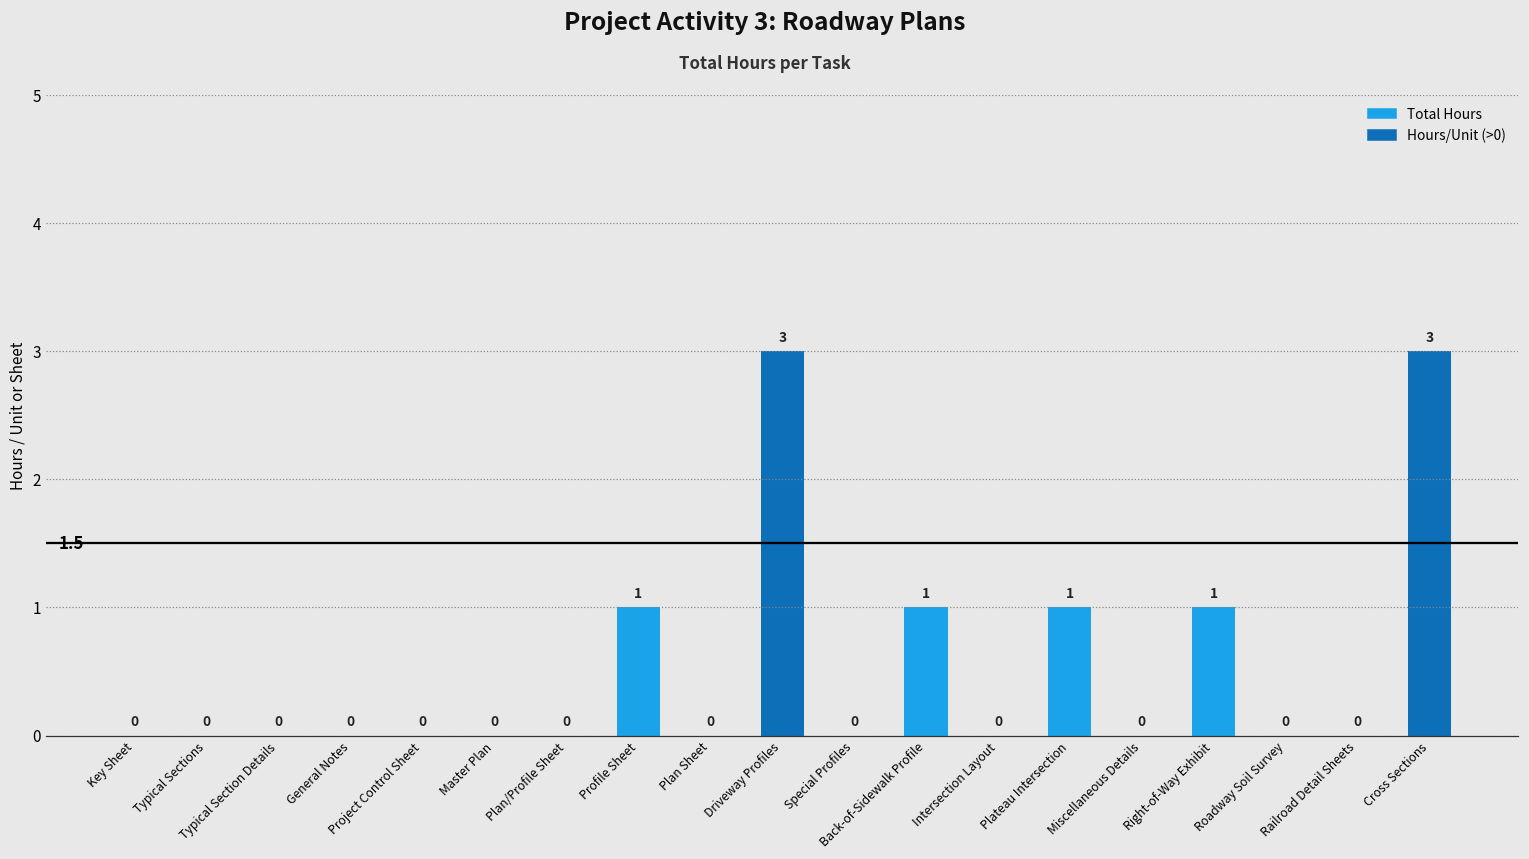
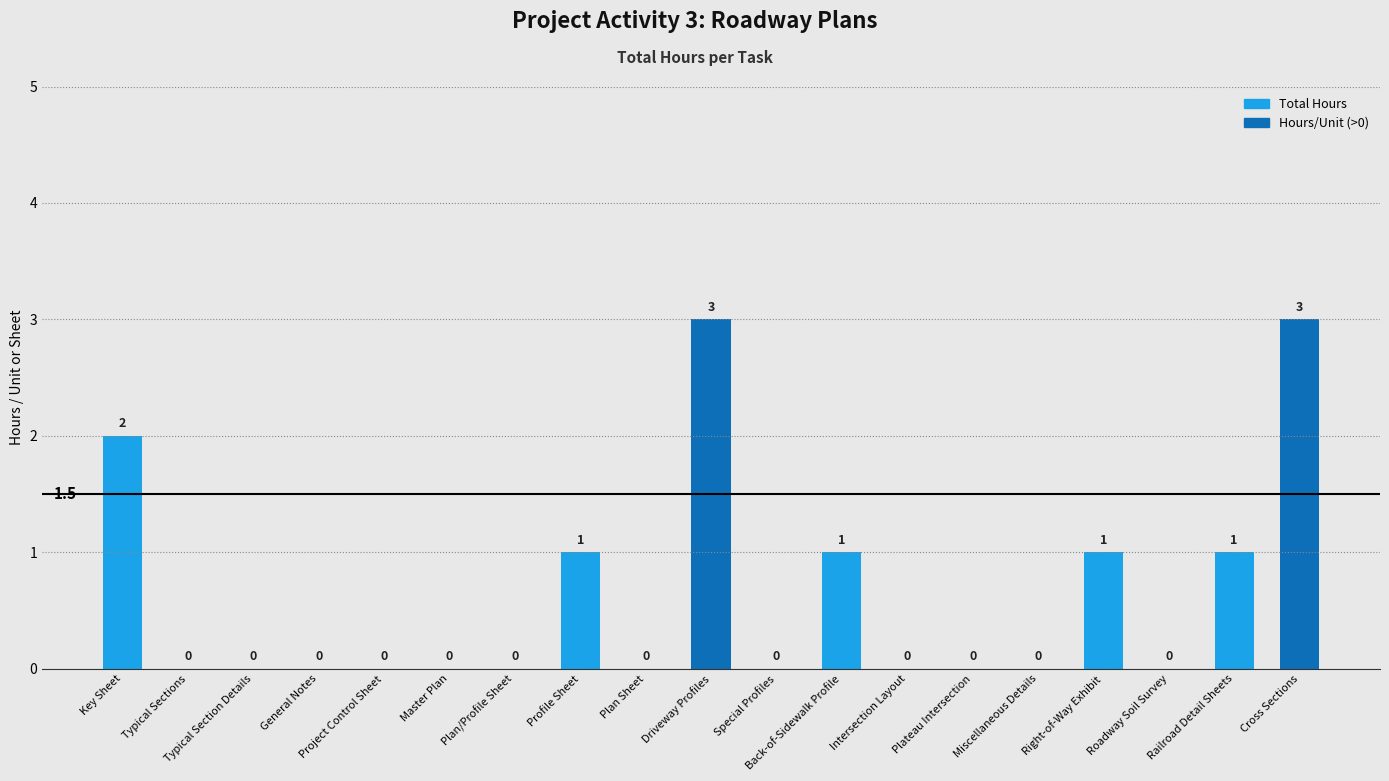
  {
-   "Key Sheet": 0,
+   "Key Sheet": 2,
    "Typical Sections": 0,
    "Typical Section Details": 0,
    "General Notes": 0,
    "Project Control Sheet": 0,
    "Master Plan": 0,
    "Plan/Profile Sheet": 0,
    "Profile Sheet": 1,
    "Plan Sheet": 0,
    "Driveway Profiles": 3,
    "Special Profiles": 0,
    "Back-of-Sidewalk Profile": 1,
    "Intersection Layout": 0,
-   "Plateau Intersection": 1,
+   "Plateau Intersection": 0,
    "Miscellaneous Details": 0,
    "Right-of-Way Exhibit": 1,
    "Roadway Soil Survey": 0,
-   "Railroad Detail Sheets": 0,
+   "Railroad Detail Sheets": 1,
    "Cross Sections": 3
  }
